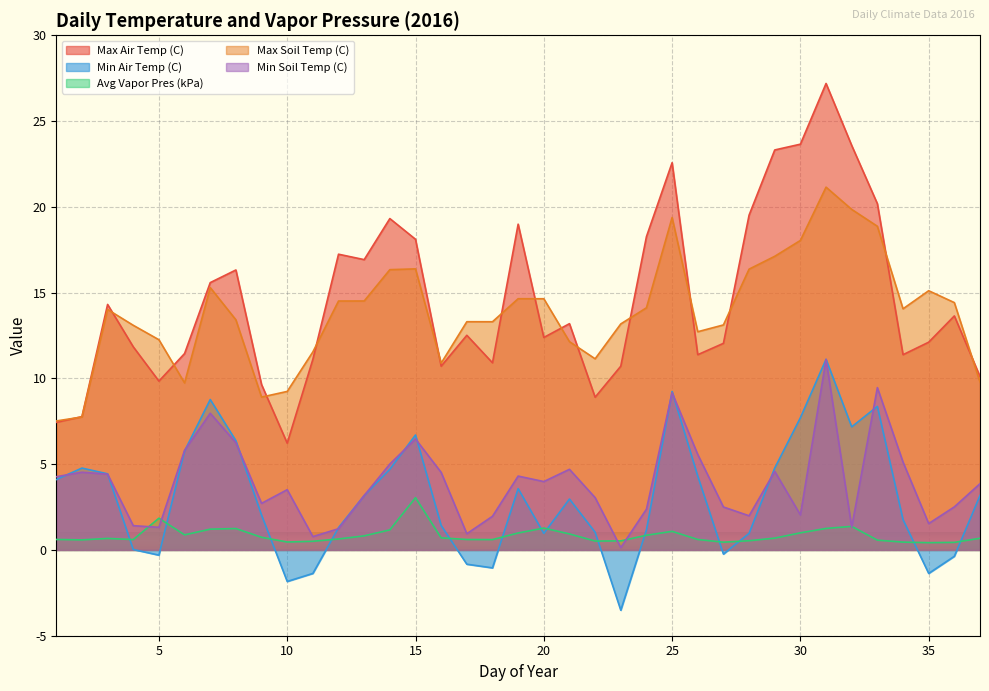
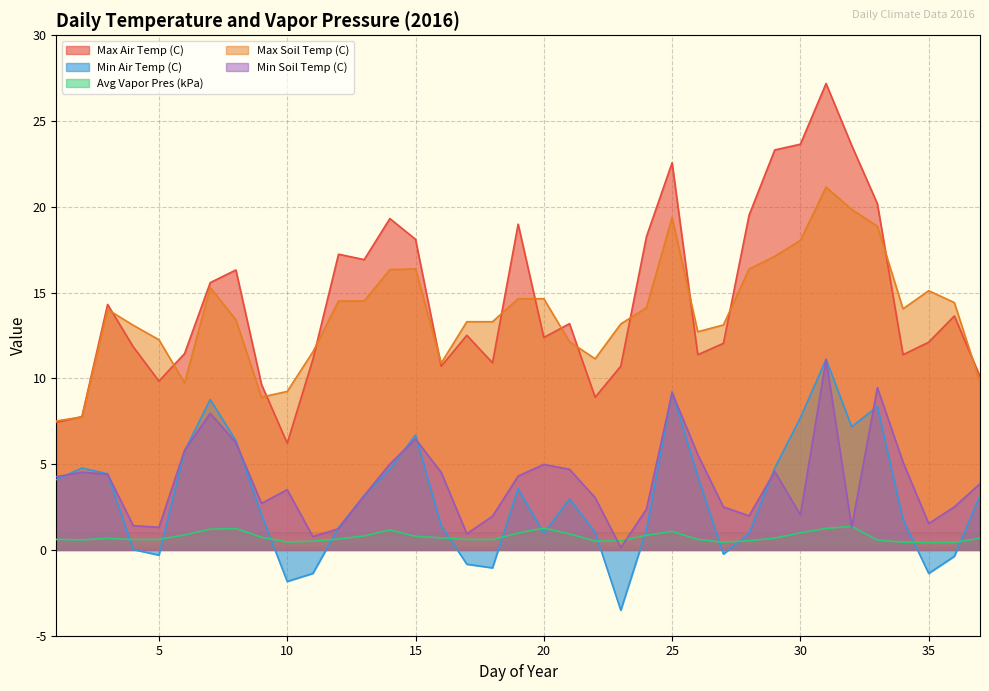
  {
    "Avg Vapor Pres (kPa)": {
-     "5": 1.9,
+     "5": 0.6,
      "10": 0.5,
-     "15": 3.0,
+     "15": 0.8,
      "20": 1.3,
      "25": 1.1,
      "30": 1.0,
      "35": 0.4
    },
    "Min Soil Temp (C)": {
      "5": 1.3,
      "10": 3.5,
      "15": 6.5,
-     "20": 4.0,
+     "20": 5.0,
      "30": 2.0,
      "35": 1.5
    }
  }
